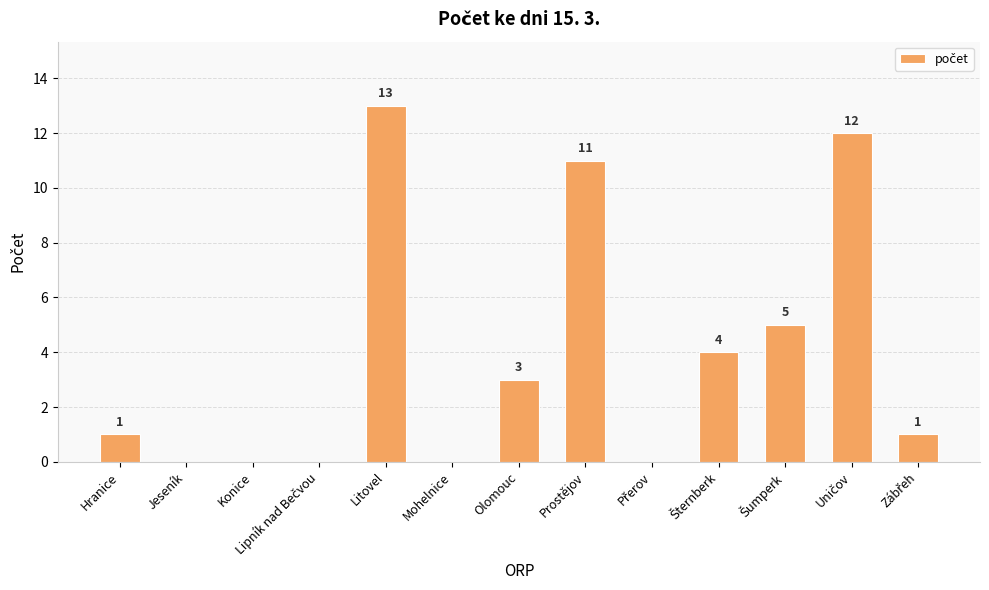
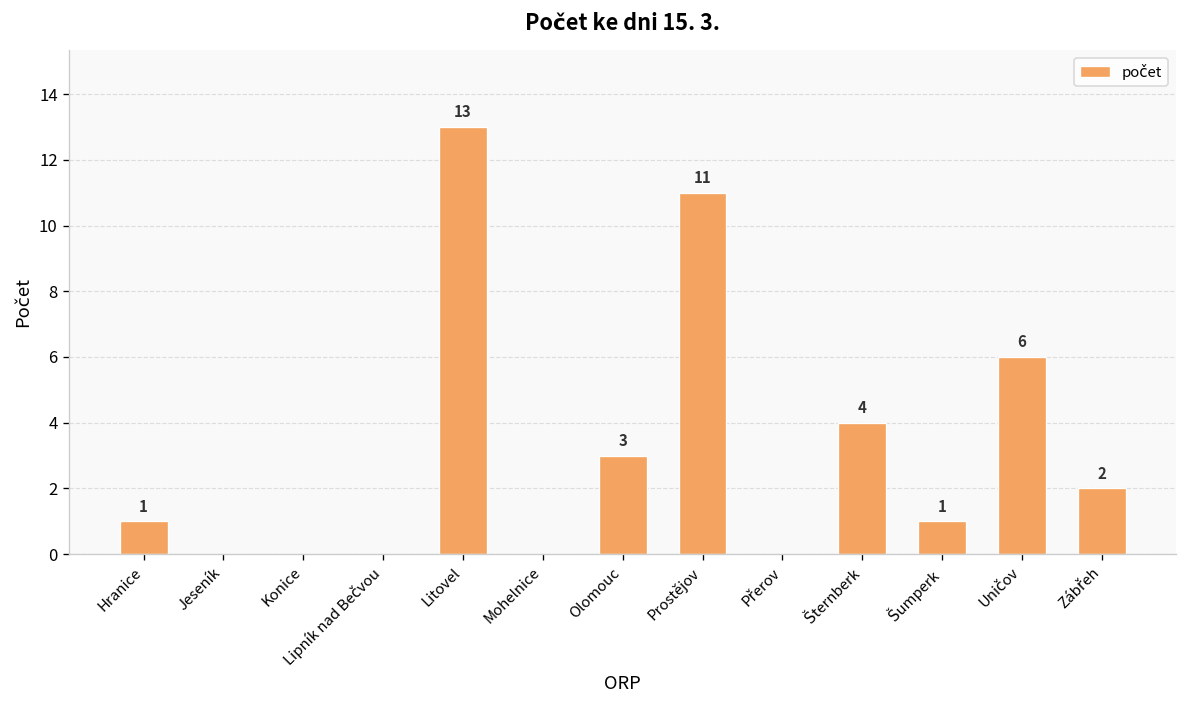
  {
    "Hranice": 1,
    "Litovel": 13,
    "Olomouc": 3,
    "Prostějov": 11,
    "Šternberk": 4,
-   "Šumperk": 5,
-   "Uničov": 12,
-   "Zábřeh": 1
+   "Šumperk": 1,
+   "Uničov": 6,
+   "Zábřeh": 2
  }
